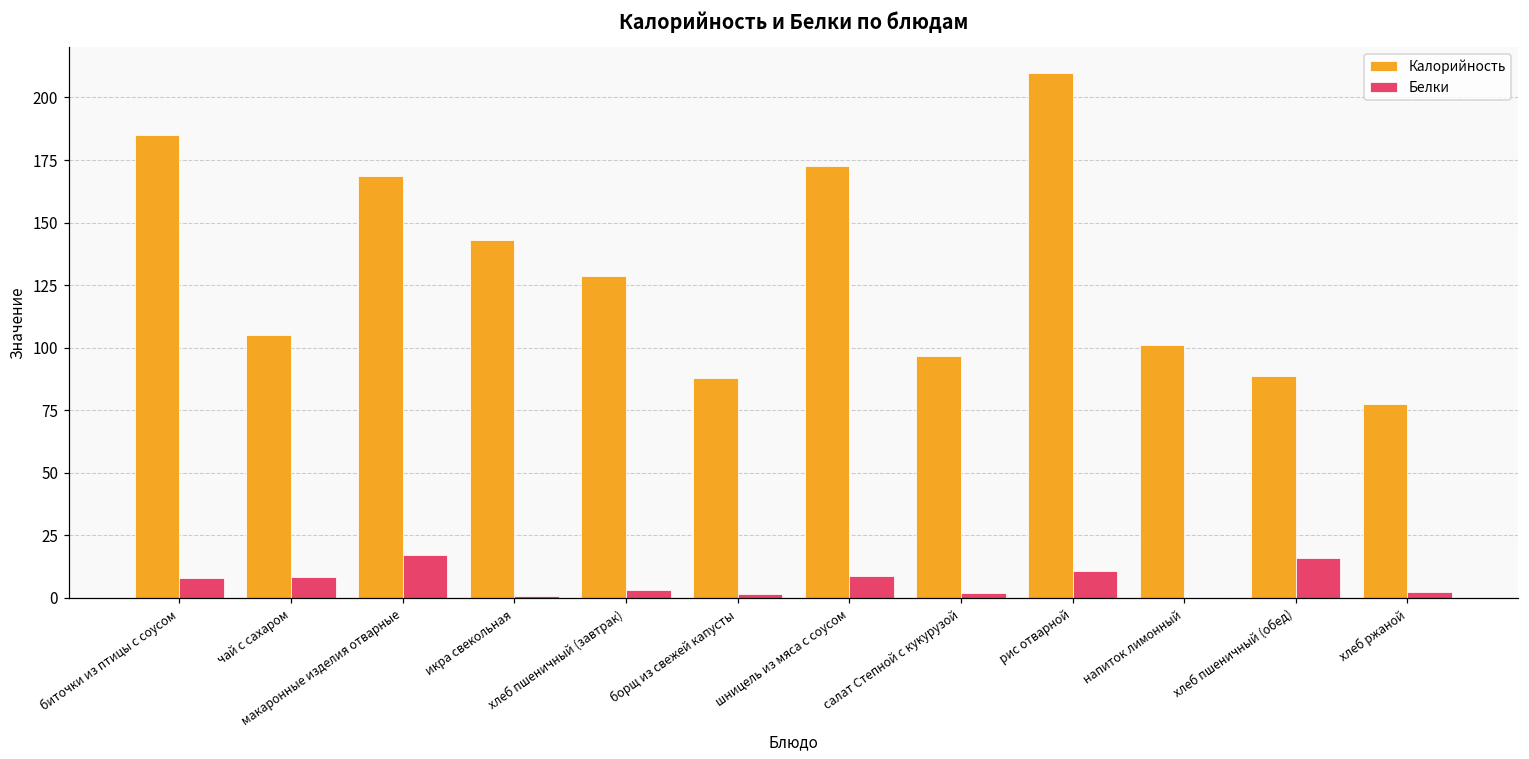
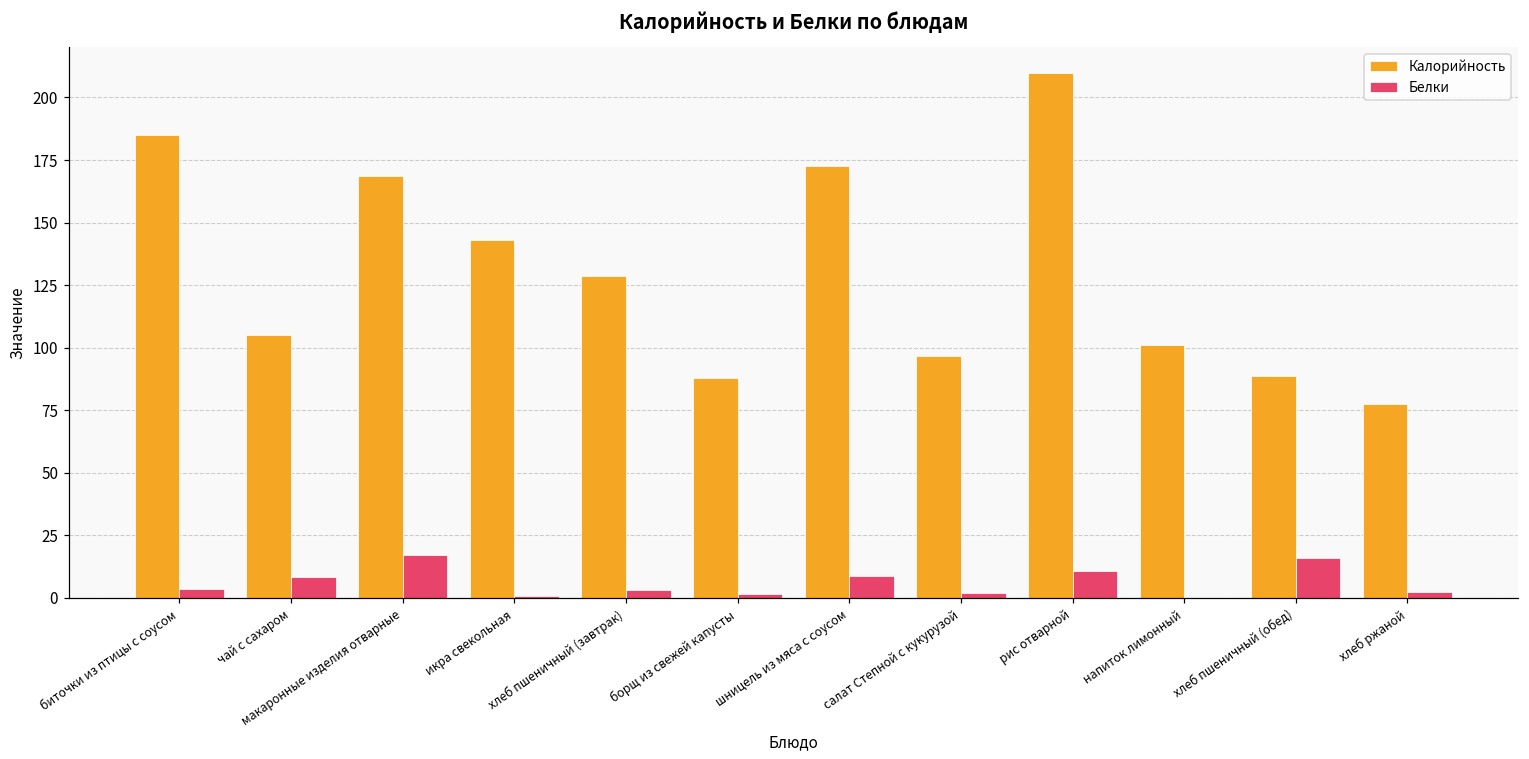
  {
    "Калорийность": {
      "биточки из птицы с соусом": 185,
      "чай с сахаром": 105,
      "макаронные изделия отварные": 168,
      "икра свекольная": 143,
      "хлеб пшеничный (завтрак)": 129,
      "борщ из свежей капусты": 88,
      "шницель из мяса с соусом": 173,
      "салат Степной с кукурузой": 97,
      "рис отварной": 210,
      "напиток лимонный": 101,
      "хлеб пшеничный (обед)": 89,
      "хлеб ржаной": 78
    },
    "Белки": {
-     "биточки из птицы с соусом": 8,
+     "биточки из птицы с соусом": 3,
      "чай с сахаром": 9,
      "макаронные изделия отварные": 17,
      "хлеб пшеничный (завтрак)": 3,
      "борщ из свежей капусты": 2,
      "шницель из мяса с соусом": 9,
      "салат Степной с кукурузой": 2,
      "рис отварной": 11,
      "хлеб пшеничный (обед)": 16,
      "хлеб ржаной": 3
    }
  }
